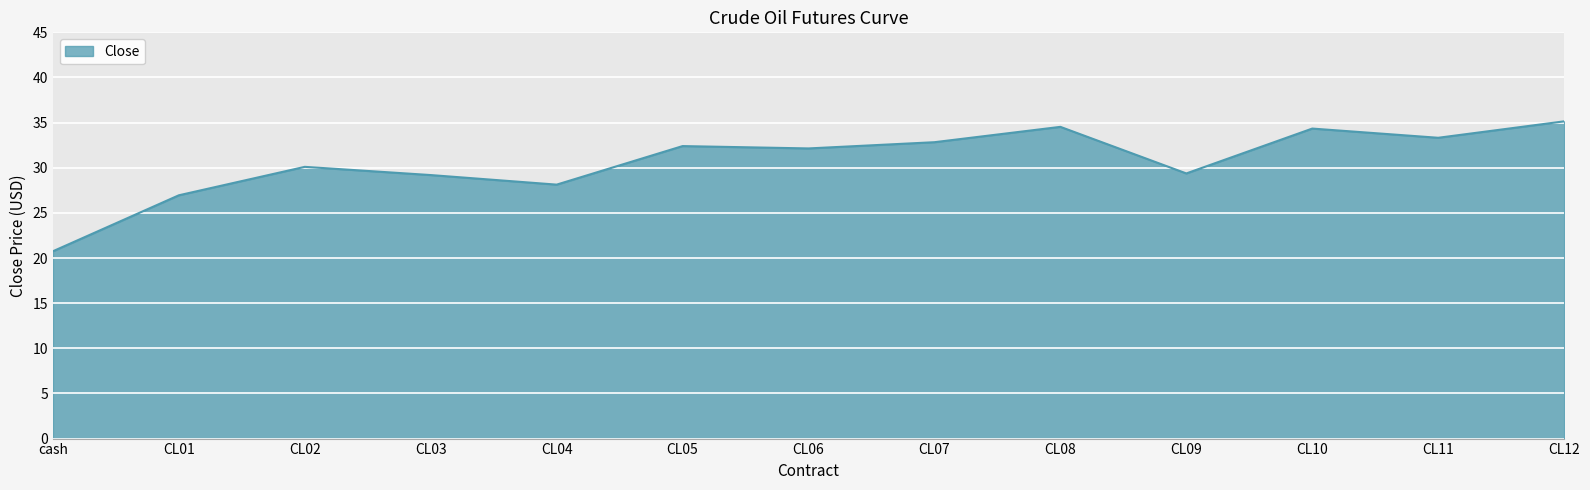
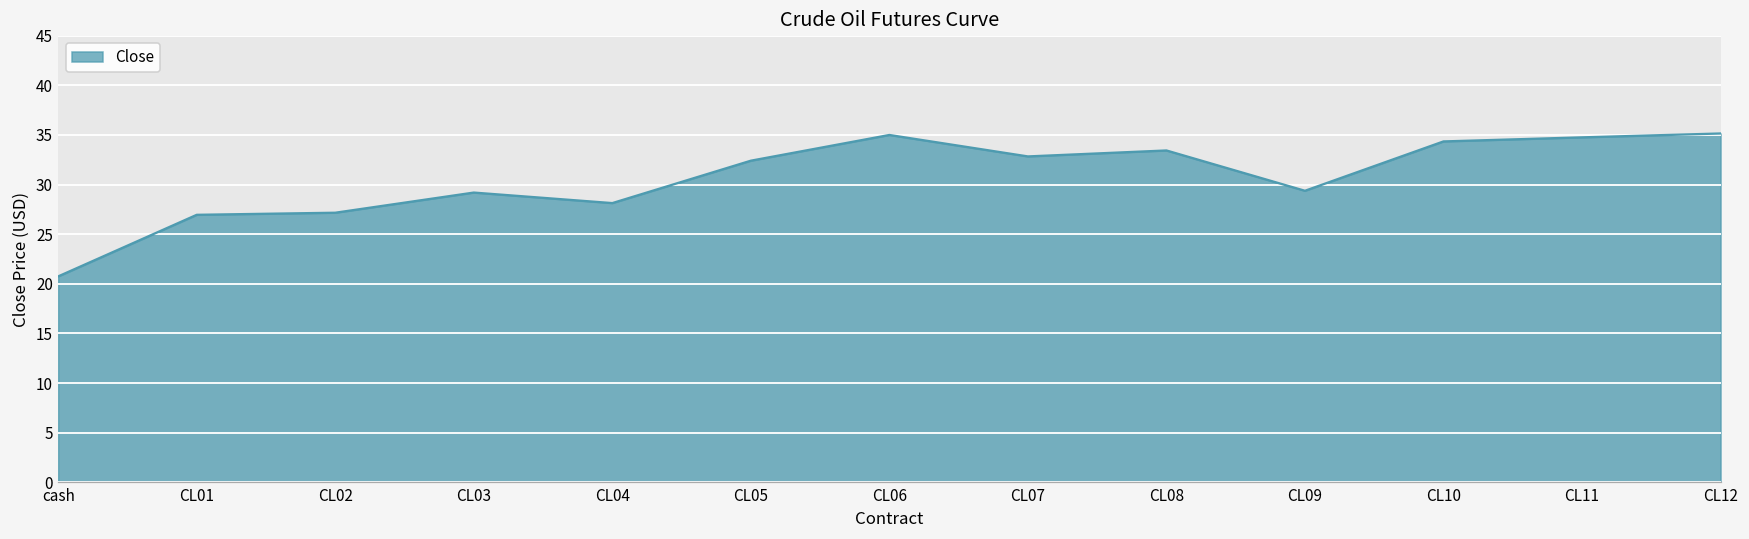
  {
    "cash": 21,
    "CL01": 27,
-   "CL02": 30,
+   "CL02": 27,
    "CL03": 29,
    "CL04": 28,
    "CL05": 32,
-   "CL06": 32,
+   "CL06": 35,
    "CL07": 33,
-   "CL08": 35,
+   "CL08": 33,
    "CL09": 29,
    "CL10": 34,
-   "CL11": 33,
+   "CL11": 35,
    "CL12": 35
  }
